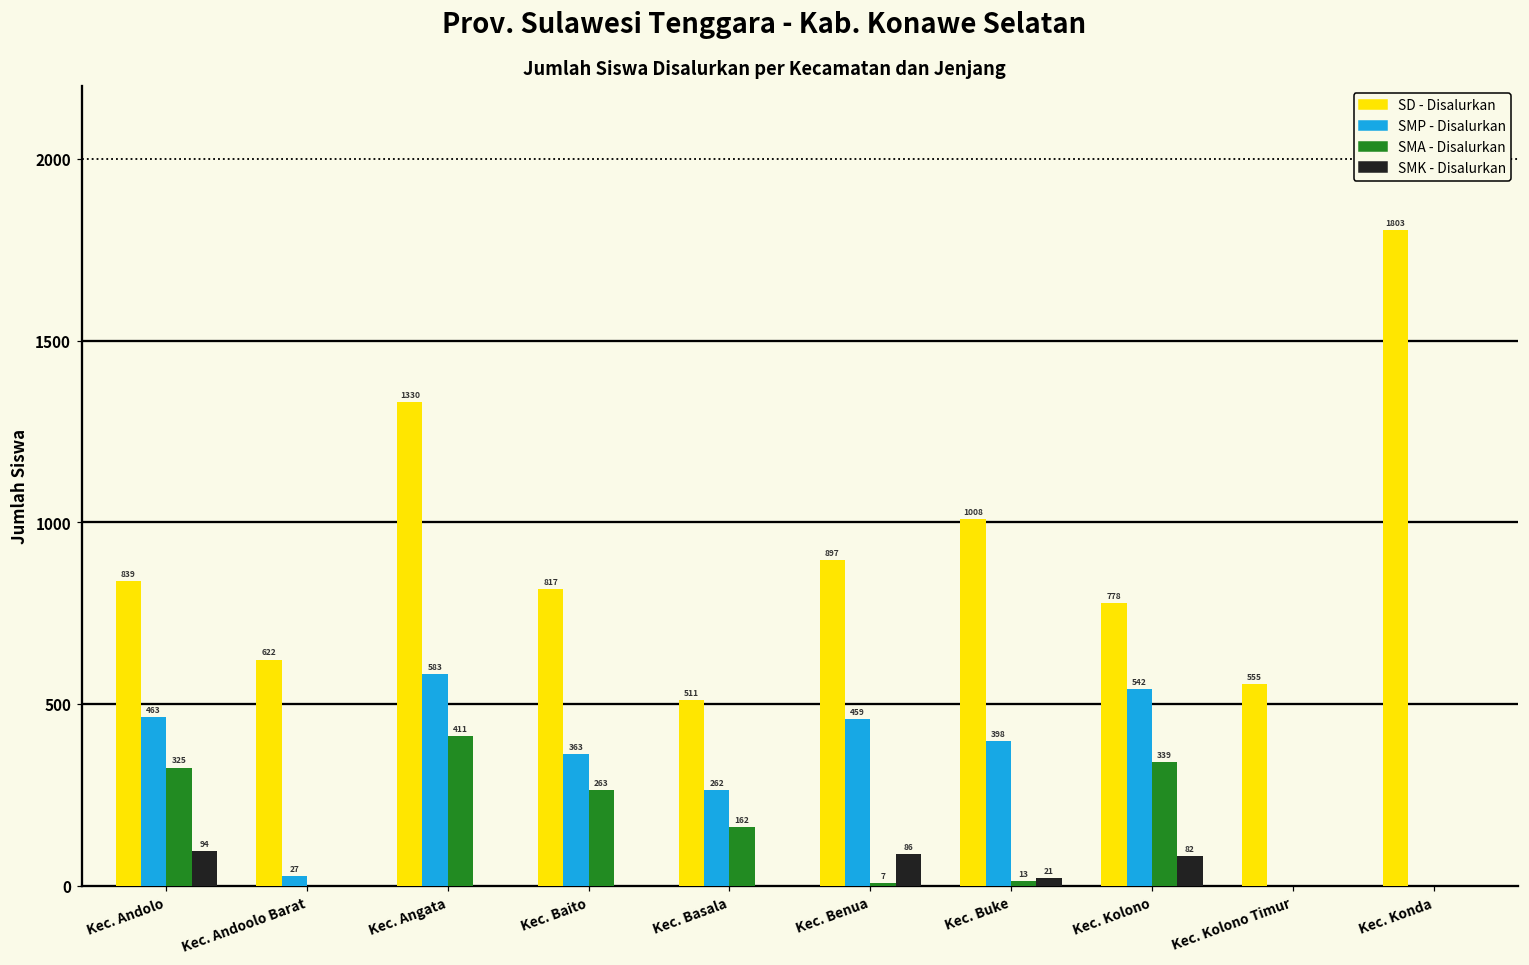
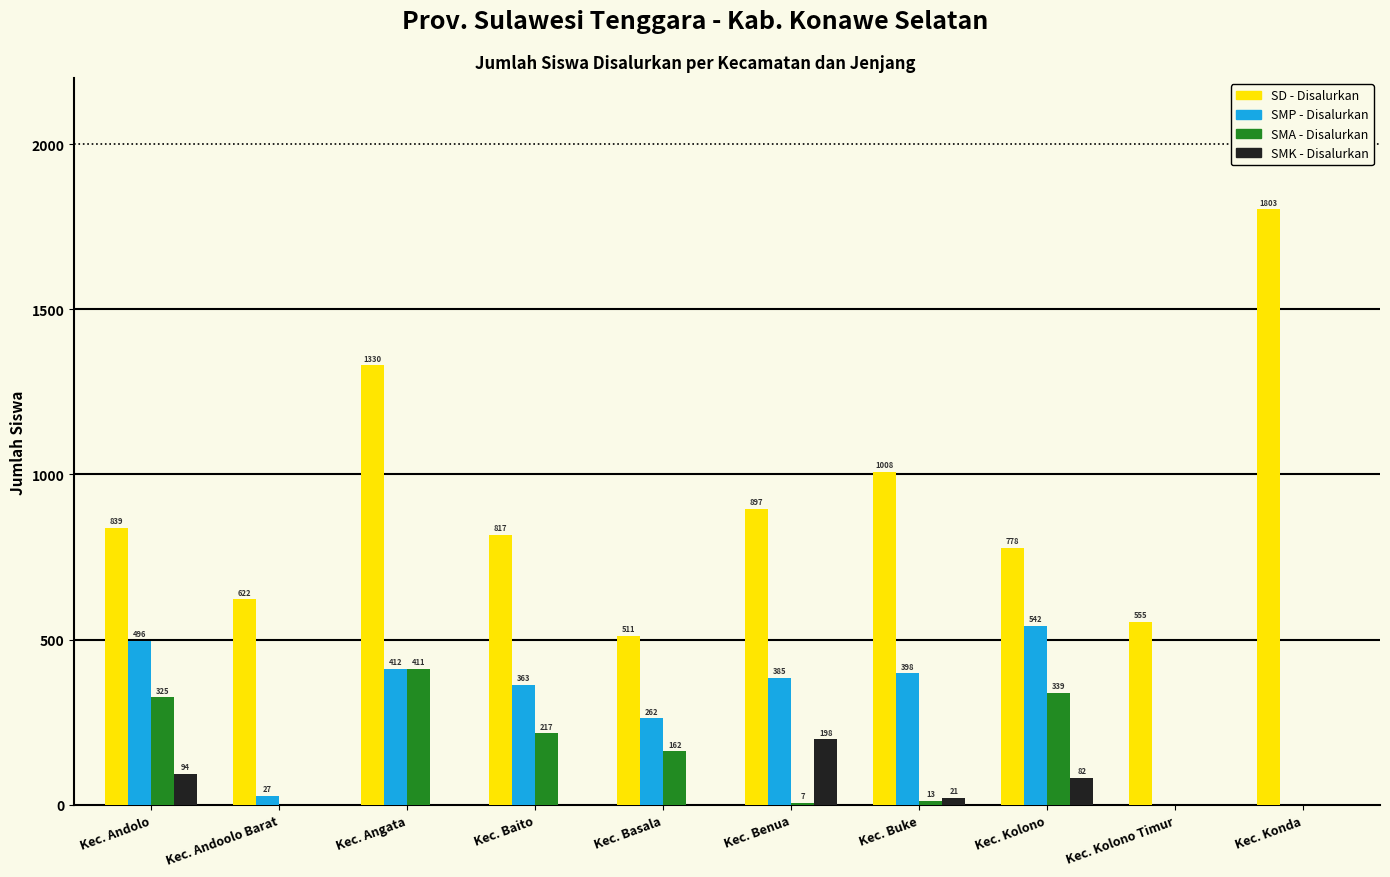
  {
    "SD - Disalurkan": {
      "Kec. Andolo": 839,
      "Kec. Andoolo Barat": 622,
      "Kec. Angata": 1330,
      "Kec. Baito": 817,
      "Kec. Basala": 511,
      "Kec. Benua": 897,
      "Kec. Buke": 1008,
      "Kec. Kolono": 778,
      "Kec. Kolono Timur": 555,
      "Kec. Konda": 1803
    },
    "SMP - Disalurkan": {
-     "Kec. Andolo": 463,
+     "Kec. Andolo": 496,
      "Kec. Andoolo Barat": 27,
-     "Kec. Angata": 583,
+     "Kec. Angata": 412,
      "Kec. Baito": 363,
      "Kec. Basala": 262,
-     "Kec. Benua": 459,
+     "Kec. Benua": 385,
      "Kec. Buke": 398,
      "Kec. Kolono": 542
    },
    "SMA - Disalurkan": {
      "Kec. Andolo": 325,
      "Kec. Angata": 411,
-     "Kec. Baito": 263,
+     "Kec. Baito": 217,
      "Kec. Basala": 162,
      "Kec. Benua": 7,
      "Kec. Buke": 13,
      "Kec. Kolono": 339
    },
    "SMK - Disalurkan": {
      "Kec. Andolo": 94,
-     "Kec. Benua": 86,
+     "Kec. Benua": 198,
      "Kec. Buke": 21,
      "Kec. Kolono": 82
    }
  }
